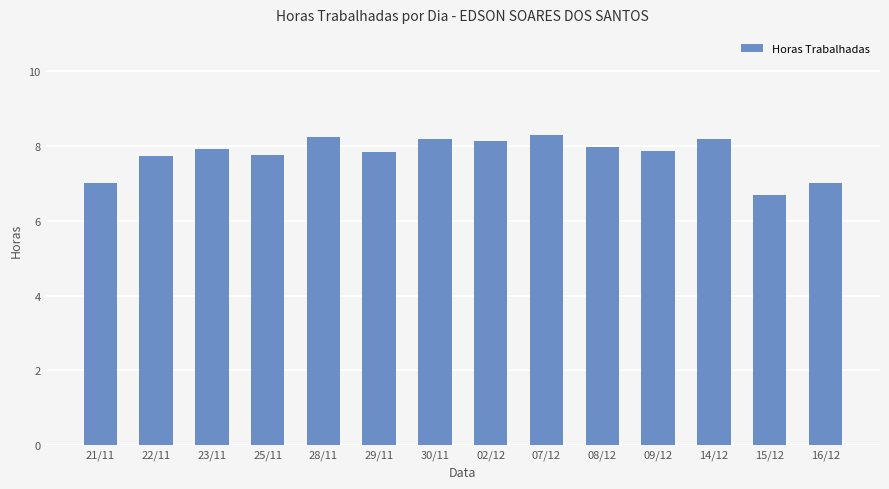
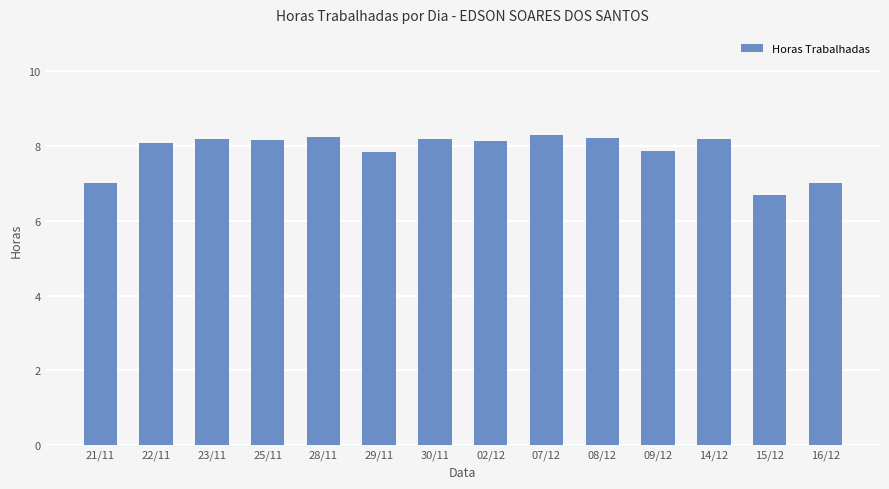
  {
    "21/11": 7.0,
-   "22/11": 7.7,
-   "23/11": 7.9,
-   "25/11": 7.8,
+   "22/11": 8.1,
+   "23/11": 8.2,
+   "25/11": 8.2,
    "28/11": 8.2,
    "29/11": 7.9,
    "30/11": 8.2,
    "02/12": 8.1,
    "07/12": 8.3,
-   "08/12": 8.0,
+   "08/12": 8.2,
    "09/12": 7.9,
    "14/12": 8.2,
    "15/12": 6.7,
    "16/12": 7.0
  }
